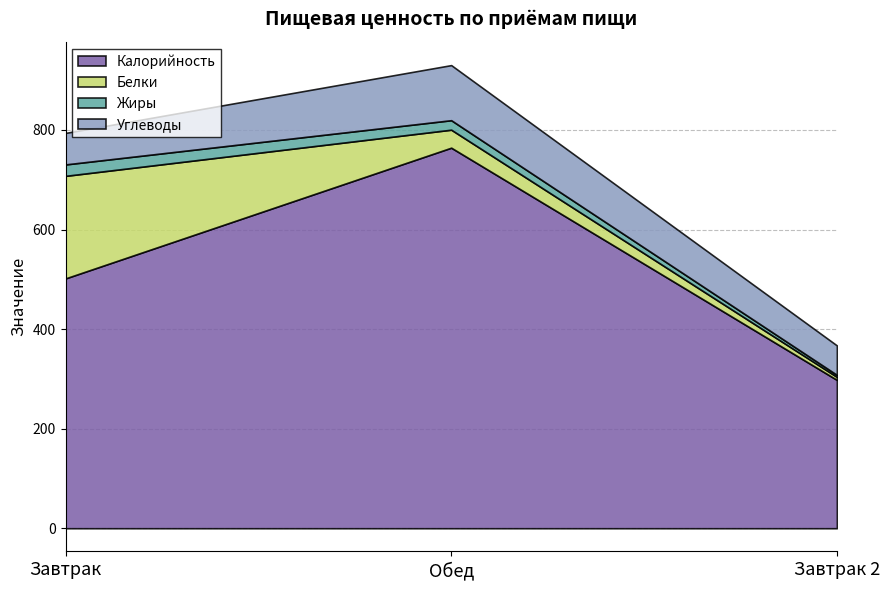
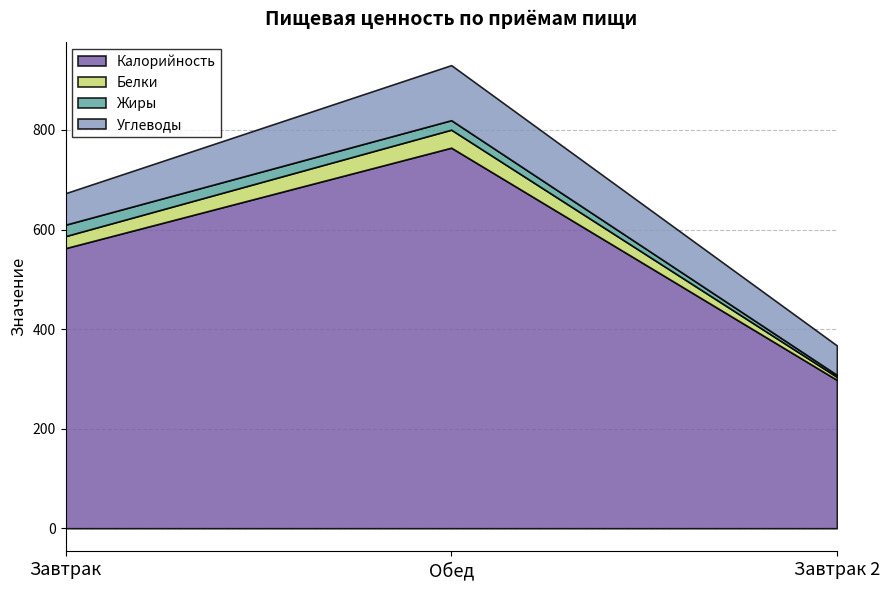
  {
    "Калорийность": {
-     "Завтрак": 500,
+     "Завтрак": 560,
      "Обед": 760,
      "Завтрак 2": 300
    },
    "Белки": {
-     "Завтрак": 210,
+     "Завтрак": 20,
      "Обед": 40
    }
  }
